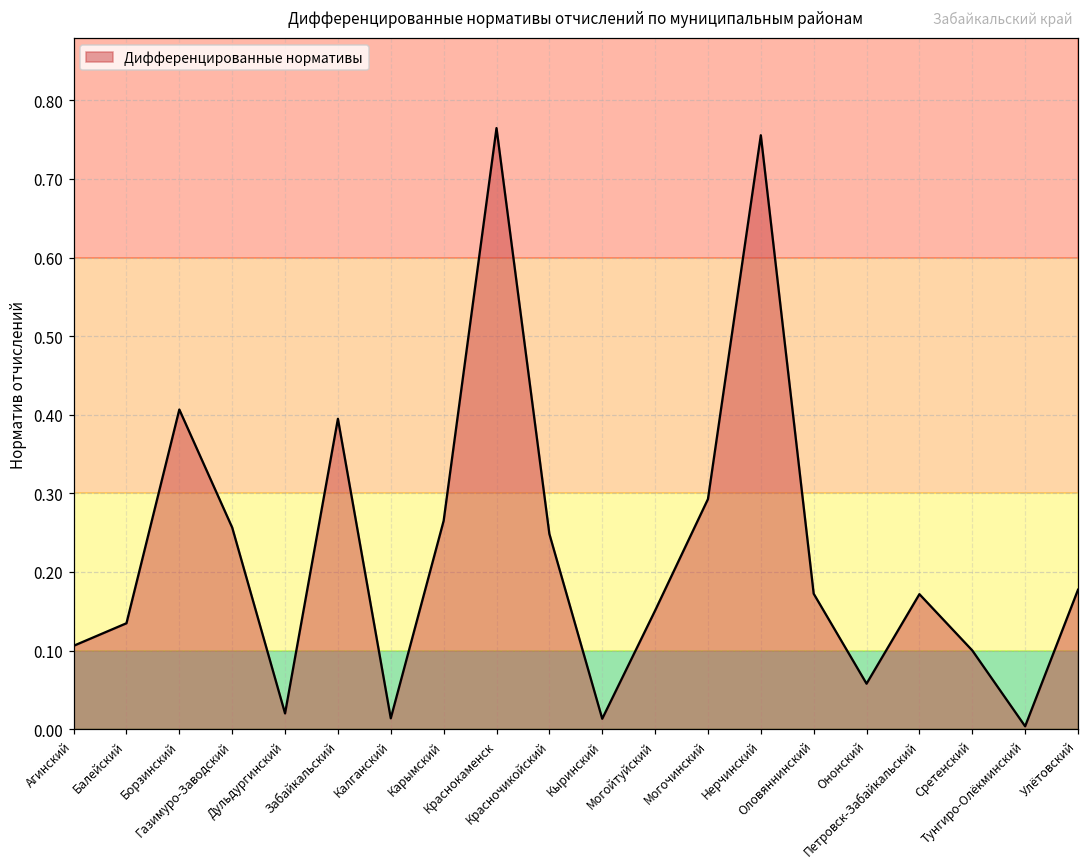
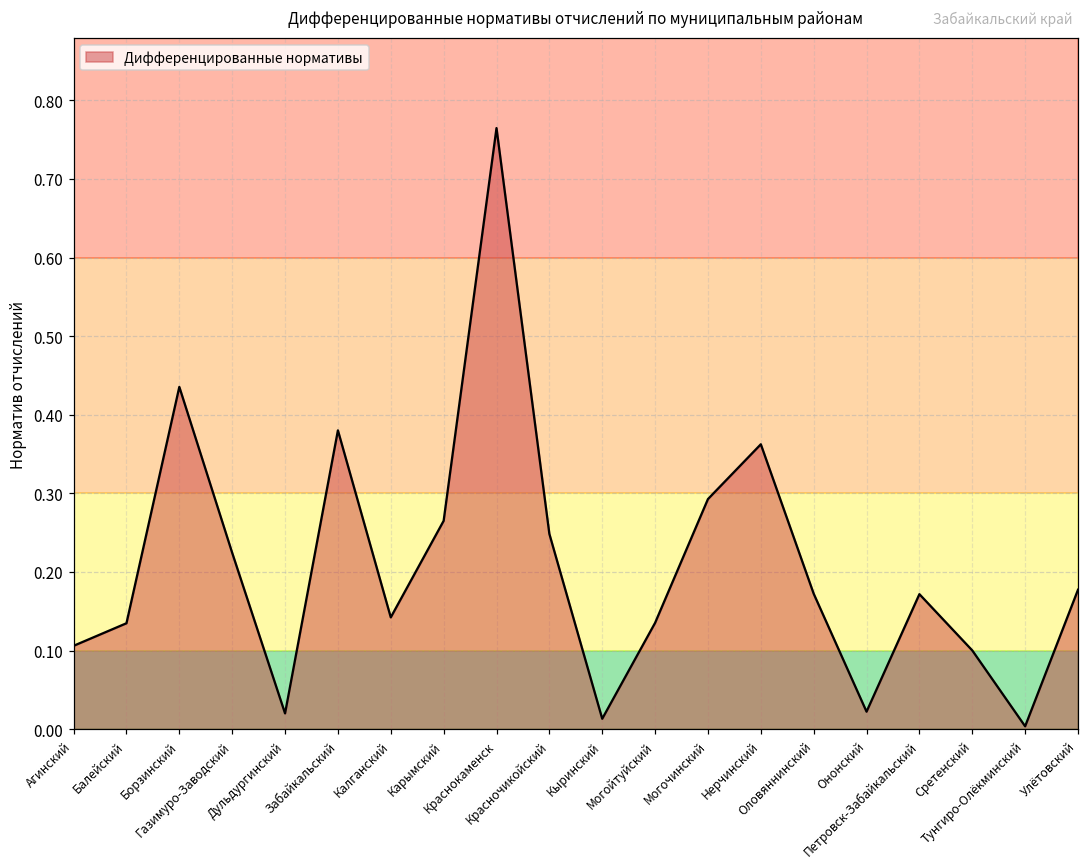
  {
    "Агинский": 0.11,
    "Балейский": 0.13,
-   "Борзинский": 0.41,
-   "Газимуро-Заводский": 0.26,
+   "Борзинский": 0.44,
+   "Газимуро-Заводский": 0.22,
    "Дульдургинский": 0.02,
-   "Забайкальский": 0.39,
-   "Калганский": 0.01,
+   "Забайкальский": 0.38,
+   "Калганский": 0.14,
    "Карымский": 0.27,
    "Краснокаменск": 0.76,
    "Красночикойский": 0.25,
    "Кыринский": 0.01,
-   "Могойтуйский": 0.15,
+   "Могойтуйский": 0.14,
    "Могочинский": 0.29,
-   "Нерчинский": 0.76,
+   "Нерчинский": 0.36,
    "Оловяннинский": 0.17,
-   "Ононский": 0.06,
+   "Ононский": 0.02,
    "Петровск-Забайкальский": 0.17,
    "Сретенский": 0.10,
    "Тунгиро-Олёкминский": 0.00,
    "Улётовский": 0.18
  }
